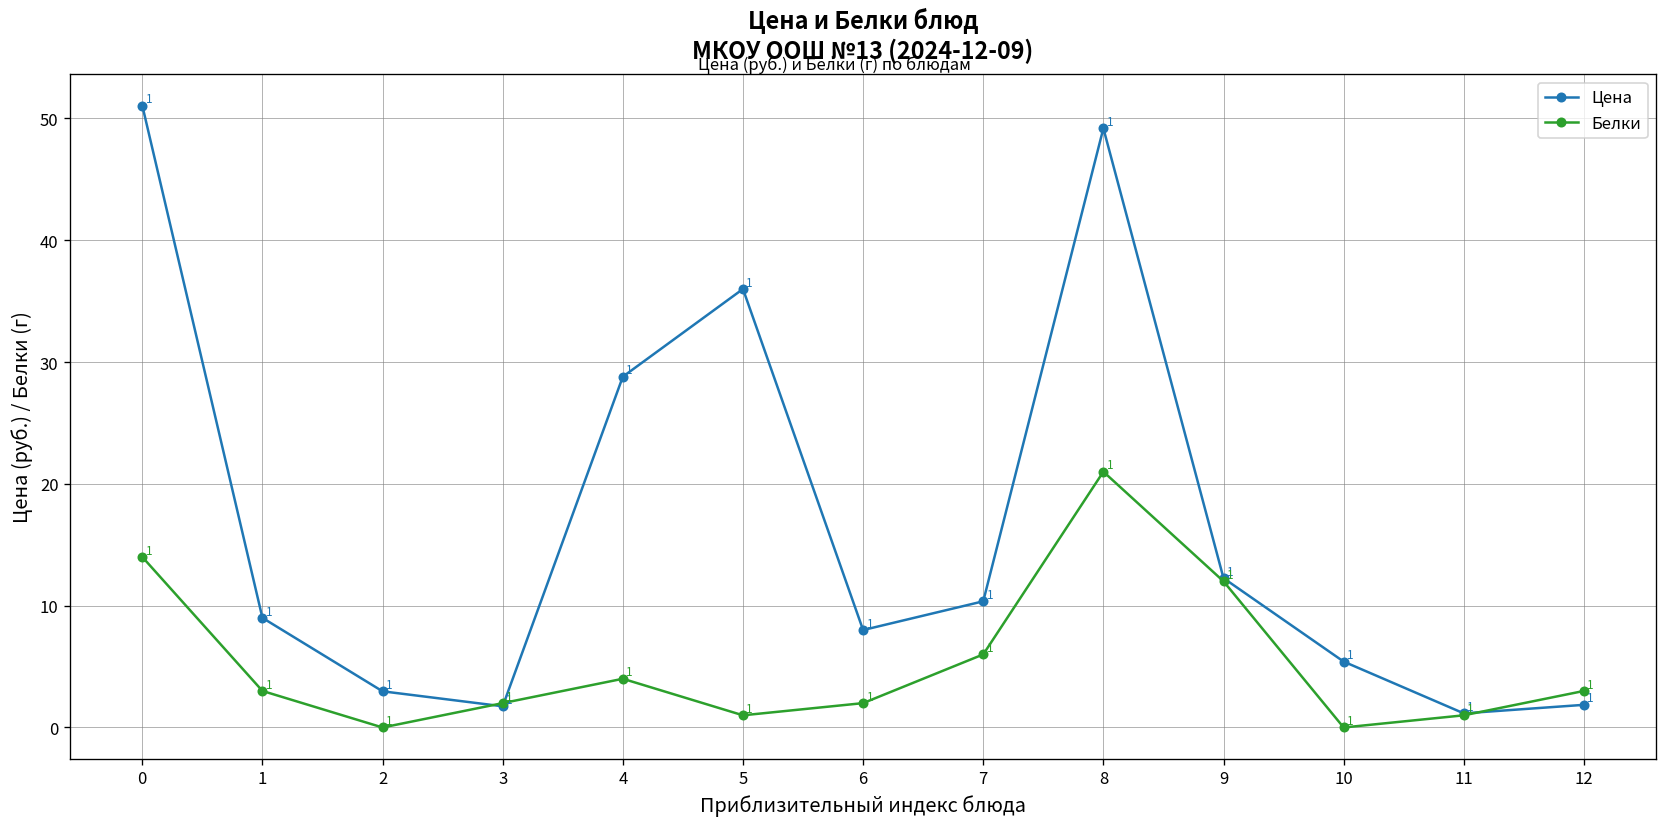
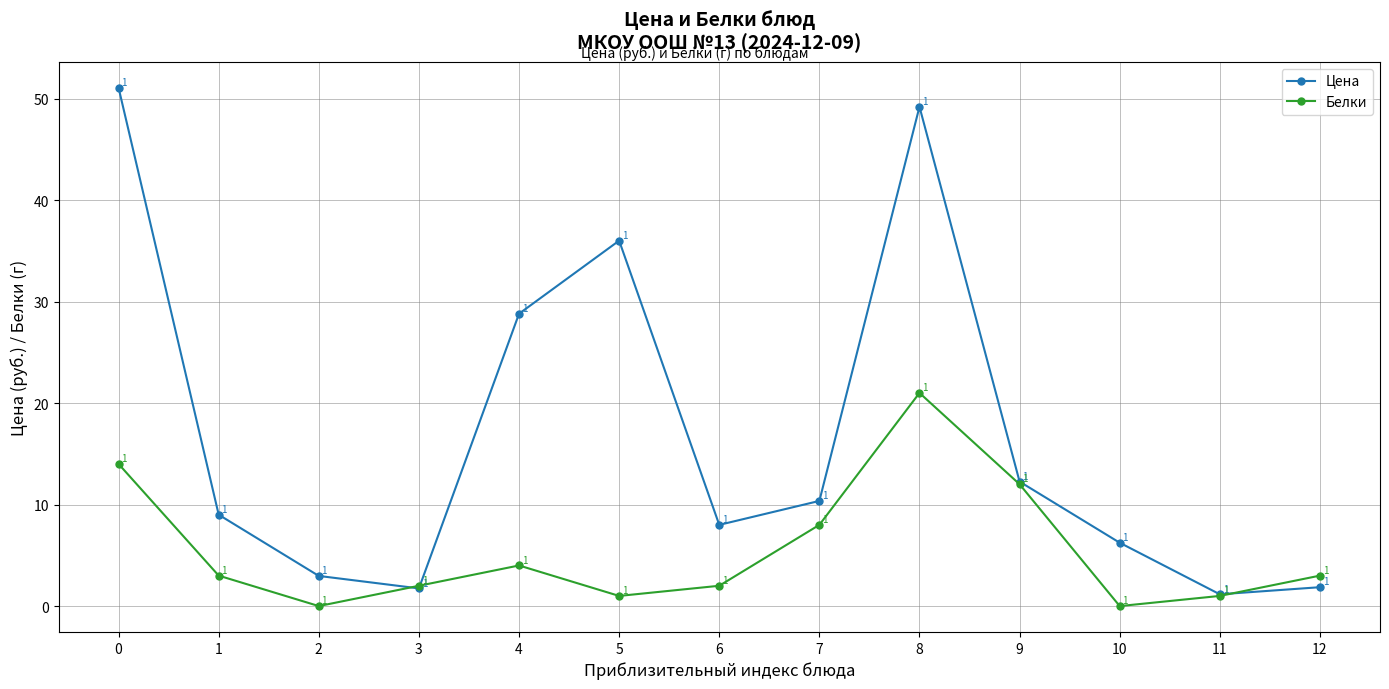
  {
    "Цена": {
-     "10": 5.4
+     "10": 6.2
    },
    "Белки": {
-     "7": 6
+     "7": 8
    }
  }
